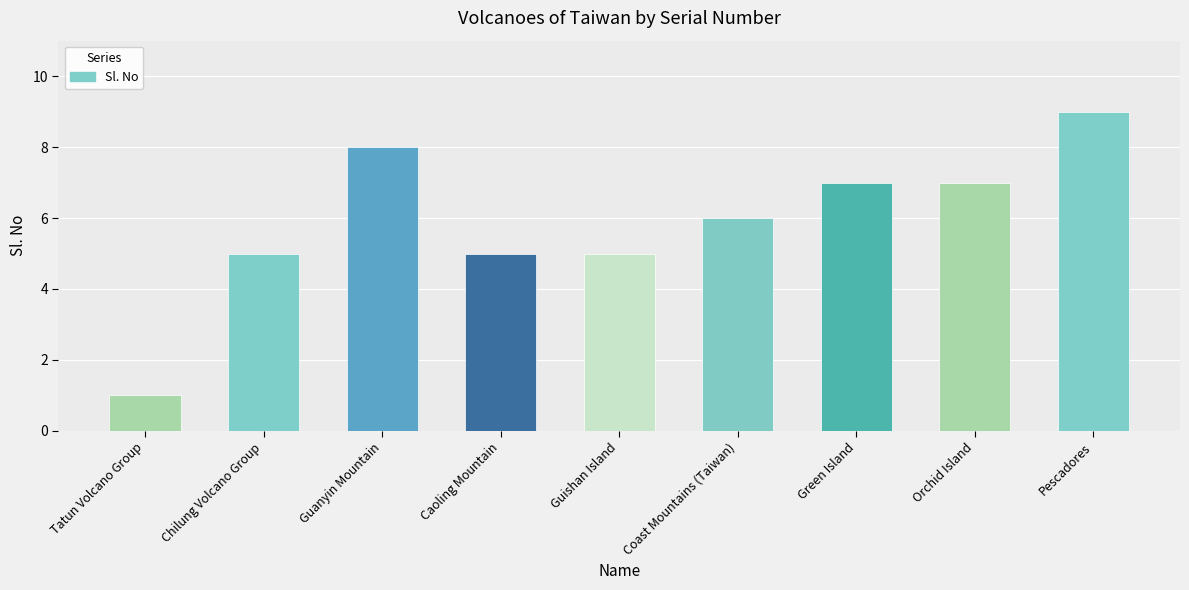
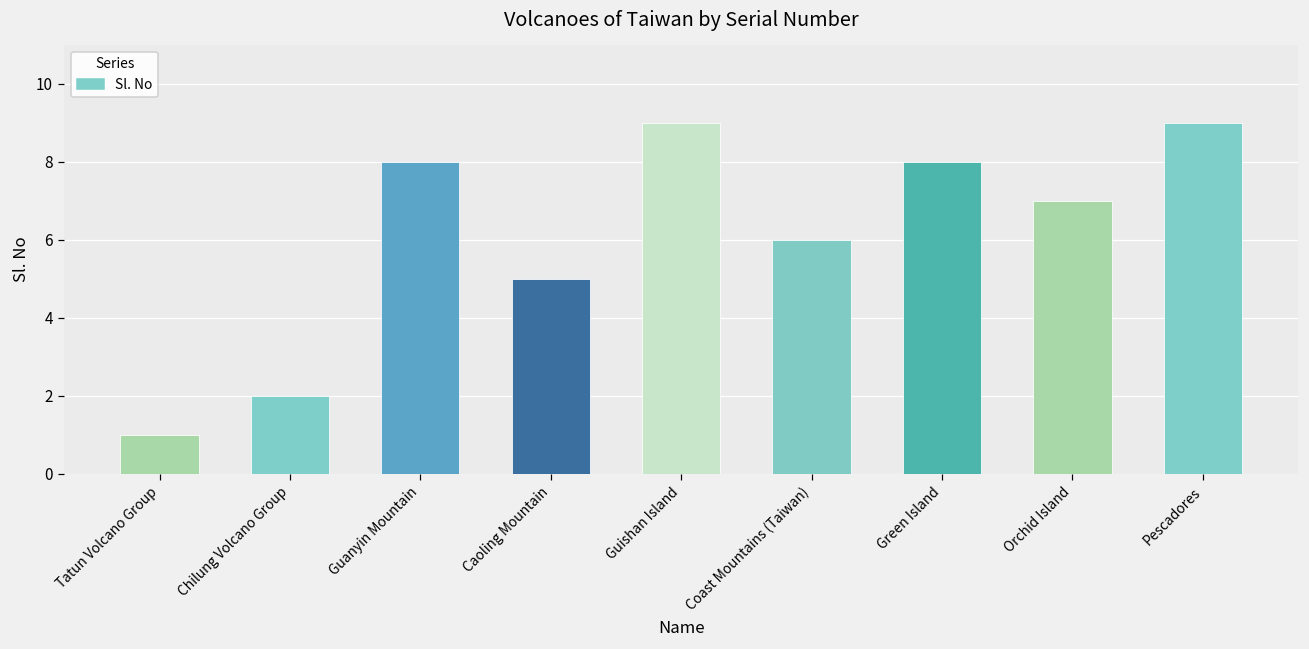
  {
    "Tatun Volcano Group": 1,
-   "Chilung Volcano Group": 5,
+   "Chilung Volcano Group": 2,
    "Guanyin Mountain": 8,
    "Caoling Mountain": 5,
-   "Guishan Island": 5,
+   "Guishan Island": 9,
    "Coast Mountains (Taiwan)": 6,
-   "Green Island": 7,
+   "Green Island": 8,
    "Orchid Island": 7,
    "Pescadores": 9
  }
